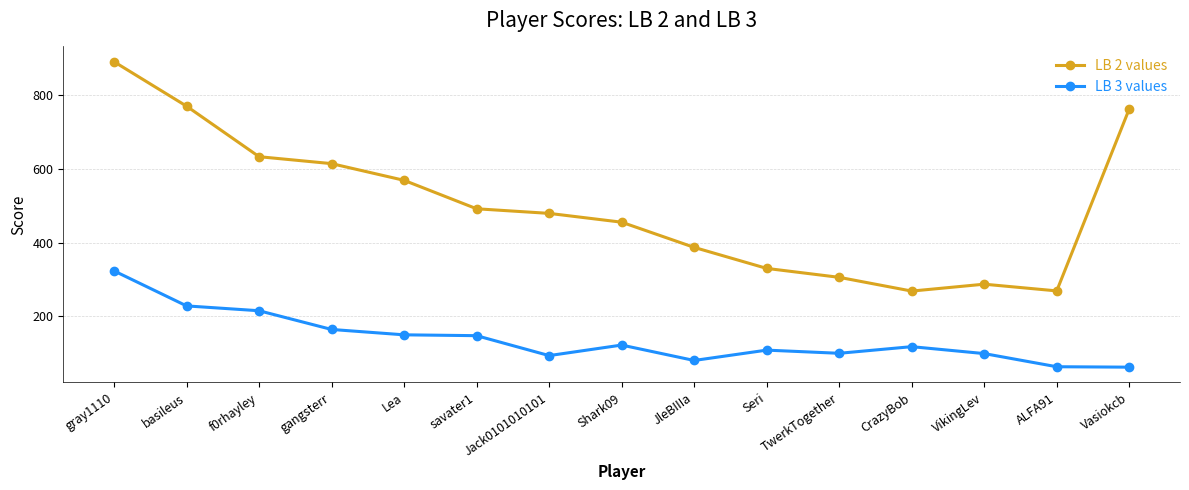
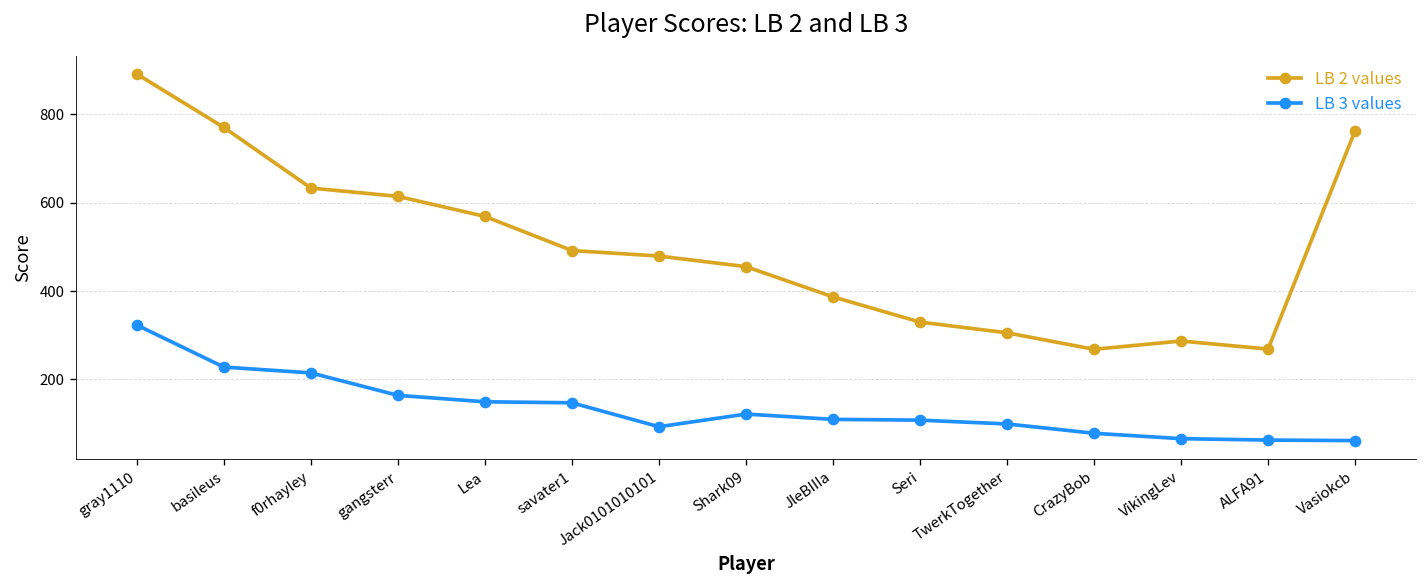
  {
    "LB 2 values": {
      "gray1110": 890,
      "basileus": 770,
      "f0rhayley": 630,
      "gangsterr": 610,
      "Lea": 570,
      "savater1": 490,
      "Jack0101010101": 480,
      "Shark09": 460,
      "JleBIIIa": 390,
      "Seri": 330,
      "TwerkTogether": 310,
      "CrazyBob": 270,
      "VikingLev": 290,
      "ALFA91": 270,
      "Vasiokcb": 760
    },
    "LB 3 values": {
      "gray1110": 320,
      "basileus": 230,
      "f0rhayley": 210,
      "gangsterr": 160,
      "Lea": 150,
      "savater1": 150,
      "Jack0101010101": 90,
      "Shark09": 120,
-     "JleBIIIa": 80,
+     "JleBIIIa": 110,
      "Seri": 110,
      "TwerkTogether": 100,
-     "CrazyBob": 120,
-     "VikingLev": 100,
+     "CrazyBob": 80,
+     "VikingLev": 70,
      "ALFA91": 60,
      "Vasiokcb": 60
    }
  }
